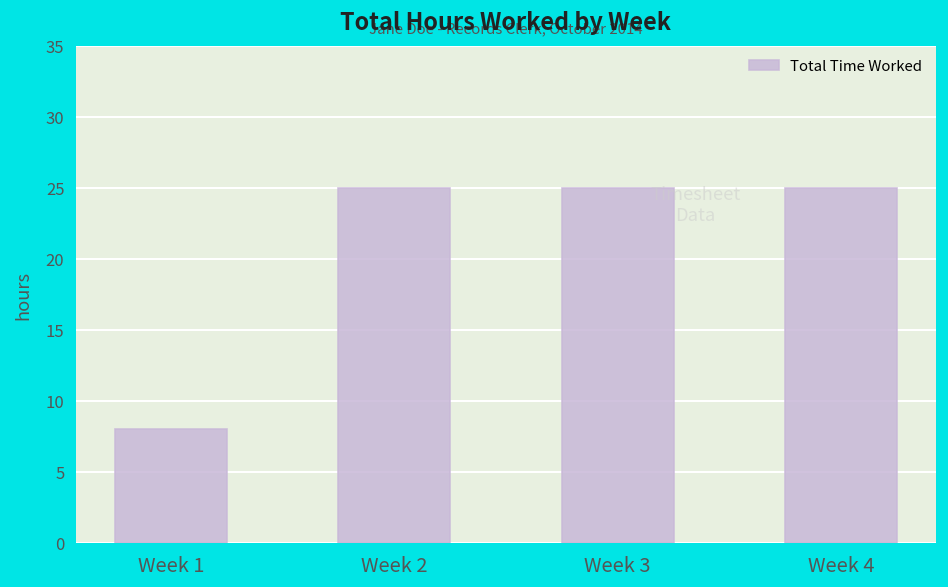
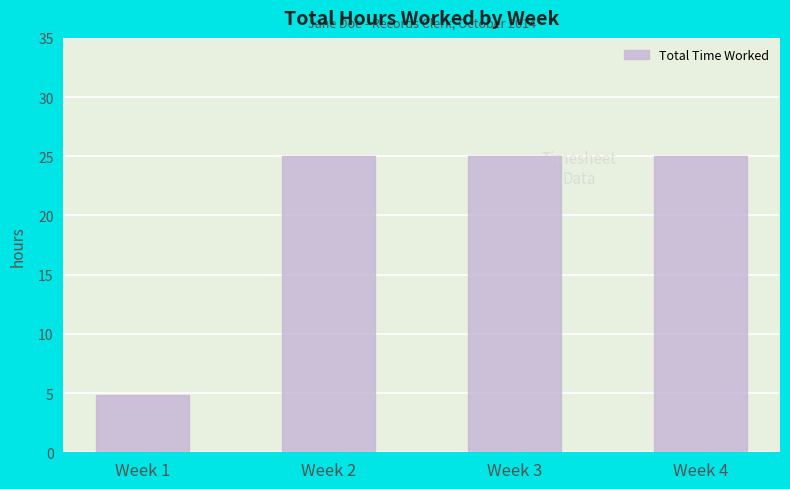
  {
-   "Week 1": 8.0,
+   "Week 1": 4.8,
    "Week 2": 25.0,
    "Week 3": 25.0,
    "Week 4": 25.0
  }
